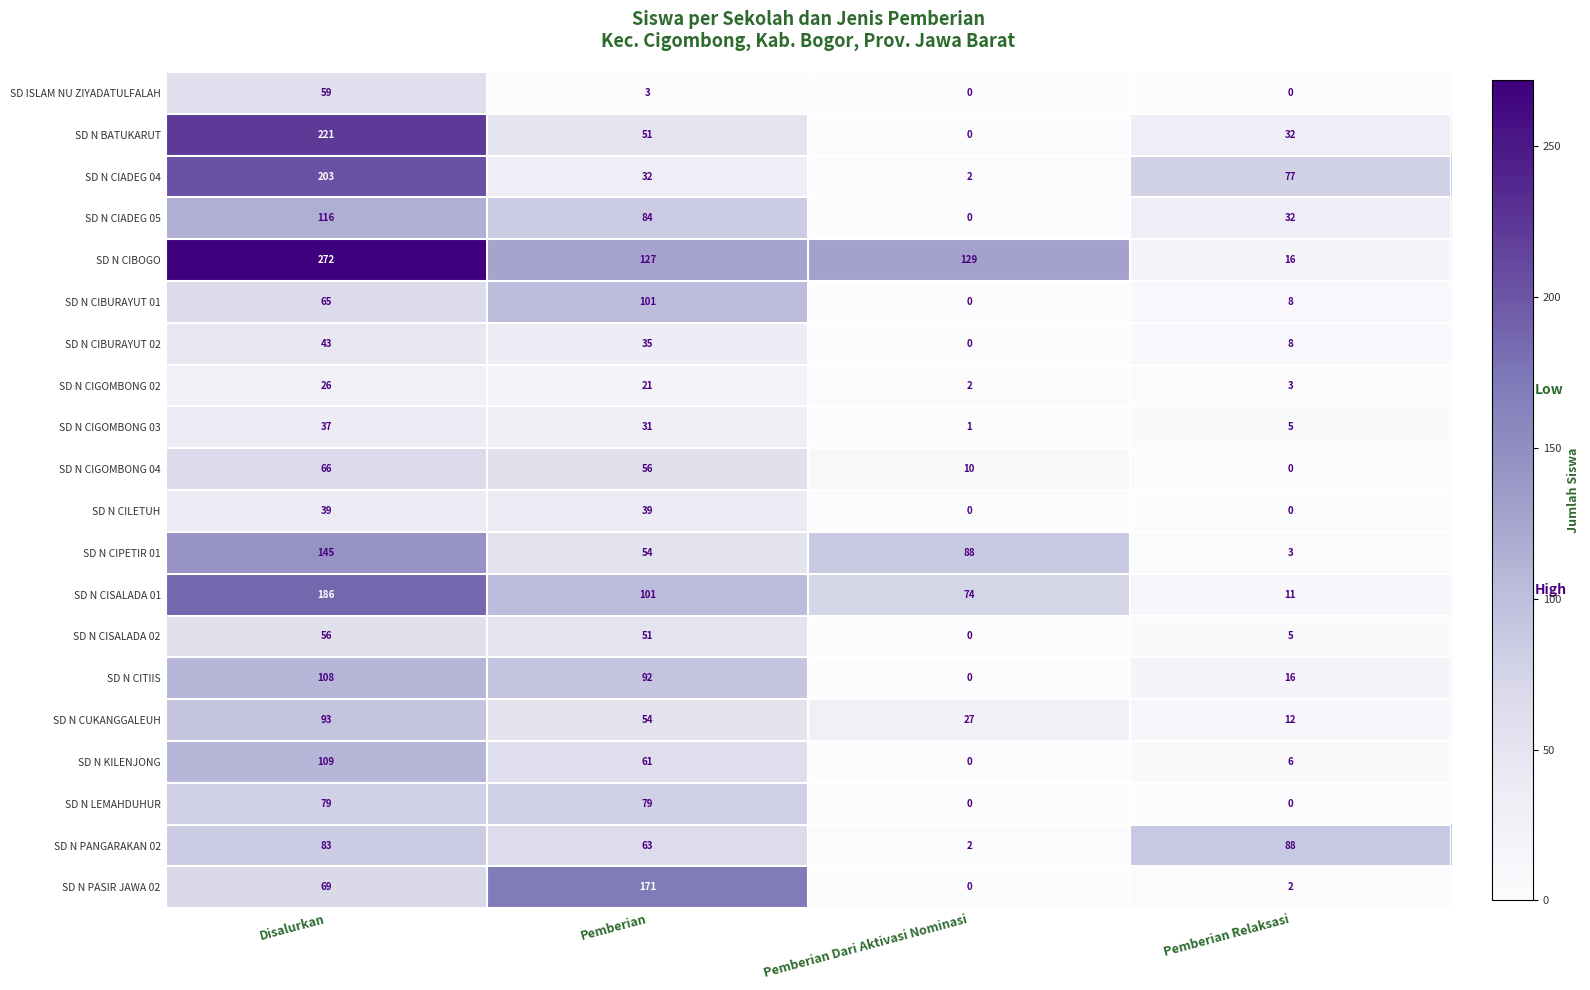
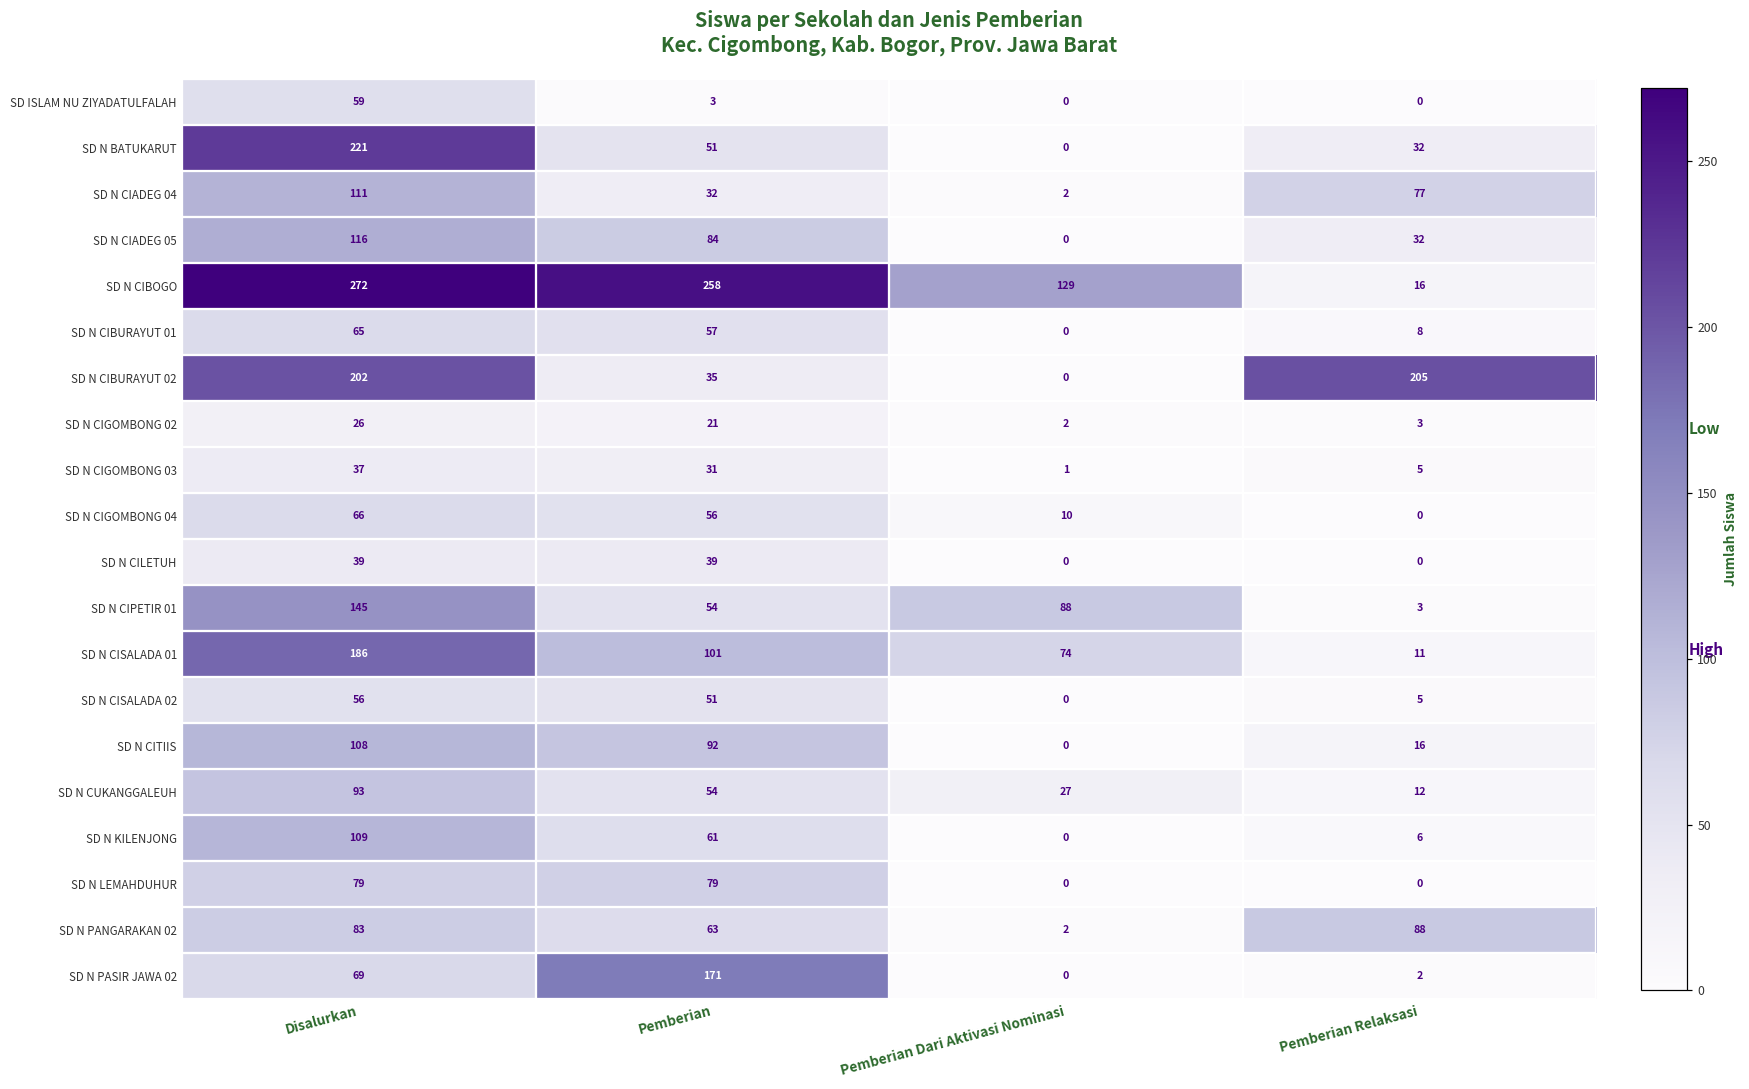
  {
    "SD ISLAM NU ZIYADATULFALAH": {
      "Disalurkan": 59,
      "Pemberian": 3,
      "Pemberian Dari Aktivasi Nominasi": 0,
      "Pemberian Relaksasi": 0
    },
    "SD N BATUKARUT": {
      "Disalurkan": 221,
      "Pemberian": 51,
      "Pemberian Dari Aktivasi Nominasi": 0,
      "Pemberian Relaksasi": 32
    },
    "SD N CIADEG 04": {
-     "Disalurkan": 203,
+     "Disalurkan": 111,
      "Pemberian": 32,
      "Pemberian Dari Aktivasi Nominasi": 2,
      "Pemberian Relaksasi": 77
    },
    "SD N CIADEG 05": {
      "Disalurkan": 116,
      "Pemberian": 84,
      "Pemberian Dari Aktivasi Nominasi": 0,
      "Pemberian Relaksasi": 32
    },
    "SD N CIBOGO": {
      "Disalurkan": 272,
-     "Pemberian": 127,
+     "Pemberian": 258,
      "Pemberian Dari Aktivasi Nominasi": 129,
      "Pemberian Relaksasi": 16
    },
    "SD N CIBURAYUT 01": {
      "Disalurkan": 65,
-     "Pemberian": 101,
+     "Pemberian": 57,
      "Pemberian Dari Aktivasi Nominasi": 0,
      "Pemberian Relaksasi": 8
    },
    "SD N CIBURAYUT 02": {
-     "Disalurkan": 43,
+     "Disalurkan": 202,
      "Pemberian": 35,
      "Pemberian Dari Aktivasi Nominasi": 0,
-     "Pemberian Relaksasi": 8
+     "Pemberian Relaksasi": 205
    },
    "SD N CIGOMBONG 02": {
      "Disalurkan": 26,
      "Pemberian": 21,
      "Pemberian Dari Aktivasi Nominasi": 2,
      "Pemberian Relaksasi": 3
    },
    "SD N CIGOMBONG 03": {
      "Disalurkan": 37,
      "Pemberian": 31,
      "Pemberian Dari Aktivasi Nominasi": 1,
      "Pemberian Relaksasi": 5
    },
    "SD N CIGOMBONG 04": {
      "Disalurkan": 66,
      "Pemberian": 56,
      "Pemberian Dari Aktivasi Nominasi": 10,
      "Pemberian Relaksasi": 0
    },
    "SD N CILETUH": {
      "Disalurkan": 39,
      "Pemberian": 39,
      "Pemberian Dari Aktivasi Nominasi": 0,
      "Pemberian Relaksasi": 0
    },
    "SD N CIPETIR 01": {
      "Disalurkan": 145,
      "Pemberian": 54,
      "Pemberian Dari Aktivasi Nominasi": 88,
      "Pemberian Relaksasi": 3
    },
    "SD N CISALADA 01": {
      "Disalurkan": 186,
      "Pemberian": 101,
      "Pemberian Dari Aktivasi Nominasi": 74,
      "Pemberian Relaksasi": 11
    },
    "SD N CISALADA 02": {
      "Disalurkan": 56,
      "Pemberian": 51,
      "Pemberian Dari Aktivasi Nominasi": 0,
      "Pemberian Relaksasi": 5
    },
    "SD N CITIIS": {
      "Disalurkan": 108,
      "Pemberian": 92,
      "Pemberian Dari Aktivasi Nominasi": 0,
      "Pemberian Relaksasi": 16
    },
    "SD N CUKANGGALEUH": {
      "Disalurkan": 93,
      "Pemberian": 54,
      "Pemberian Dari Aktivasi Nominasi": 27,
      "Pemberian Relaksasi": 12
    },
    "SD N KILENJONG": {
      "Disalurkan": 109,
      "Pemberian": 61,
      "Pemberian Dari Aktivasi Nominasi": 0,
      "Pemberian Relaksasi": 6
    },
    "SD N LEMAHDUHUR": {
      "Disalurkan": 79,
      "Pemberian": 79,
      "Pemberian Dari Aktivasi Nominasi": 0,
      "Pemberian Relaksasi": 0
    },
    "SD N PANGARAKAN 02": {
      "Disalurkan": 83,
      "Pemberian": 63,
      "Pemberian Dari Aktivasi Nominasi": 2,
      "Pemberian Relaksasi": 88
    },
    "SD N PASIR JAWA 02": {
      "Disalurkan": 69,
      "Pemberian": 171,
      "Pemberian Dari Aktivasi Nominasi": 0,
      "Pemberian Relaksasi": 2
    }
  }
